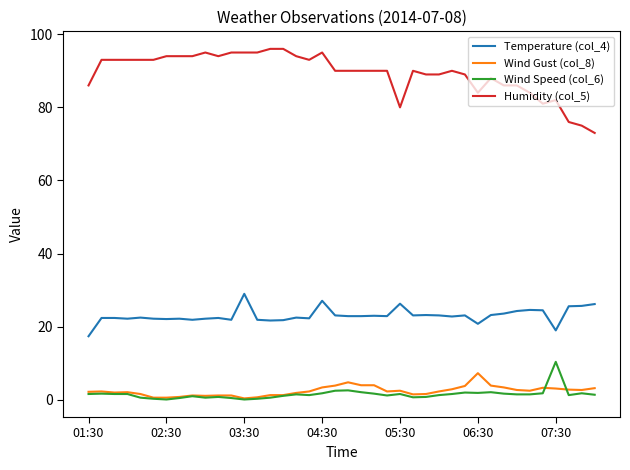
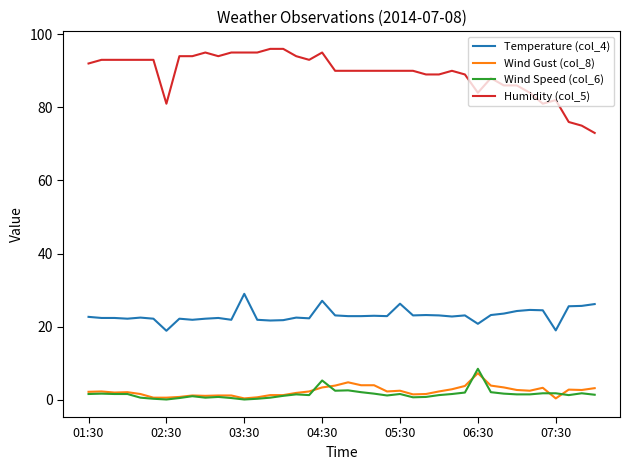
  {
    "Temperature (col_4)": {
-     "01:30": 17,
-     "02:30": 22,
+     "01:30": 23,
+     "02:30": 19,
      "03:30": 29,
      "04:30": 27,
      "05:30": 26,
      "06:30": 21,
      "07:30": 19
    },
    "Wind Gust (col_8)": {
      "04:30": 3,
      "05:30": 3,
      "06:30": 7,
-     "07:30": 3
+     "07:30": 0
    },
    "Wind Speed (col_6)": {
-     "04:30": 2,
+     "04:30": 5,
      "05:30": 2,
-     "06:30": 2,
-     "07:30": 10
+     "06:30": 9,
+     "07:30": 2
    },
    "Humidity (col_5)": {
-     "01:30": 86,
-     "02:30": 94,
+     "01:30": 92,
+     "02:30": 81,
      "03:30": 95,
      "04:30": 95,
-     "05:30": 80
+     "05:30": 90
    }
  }
